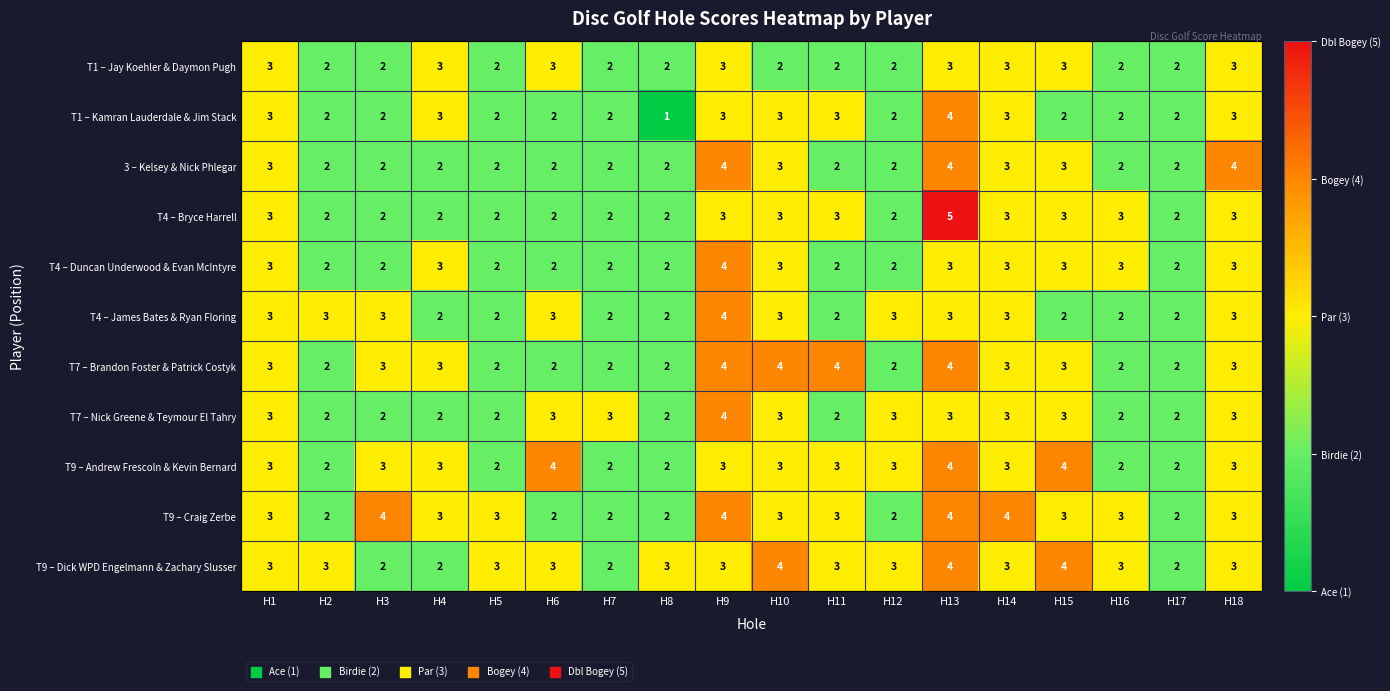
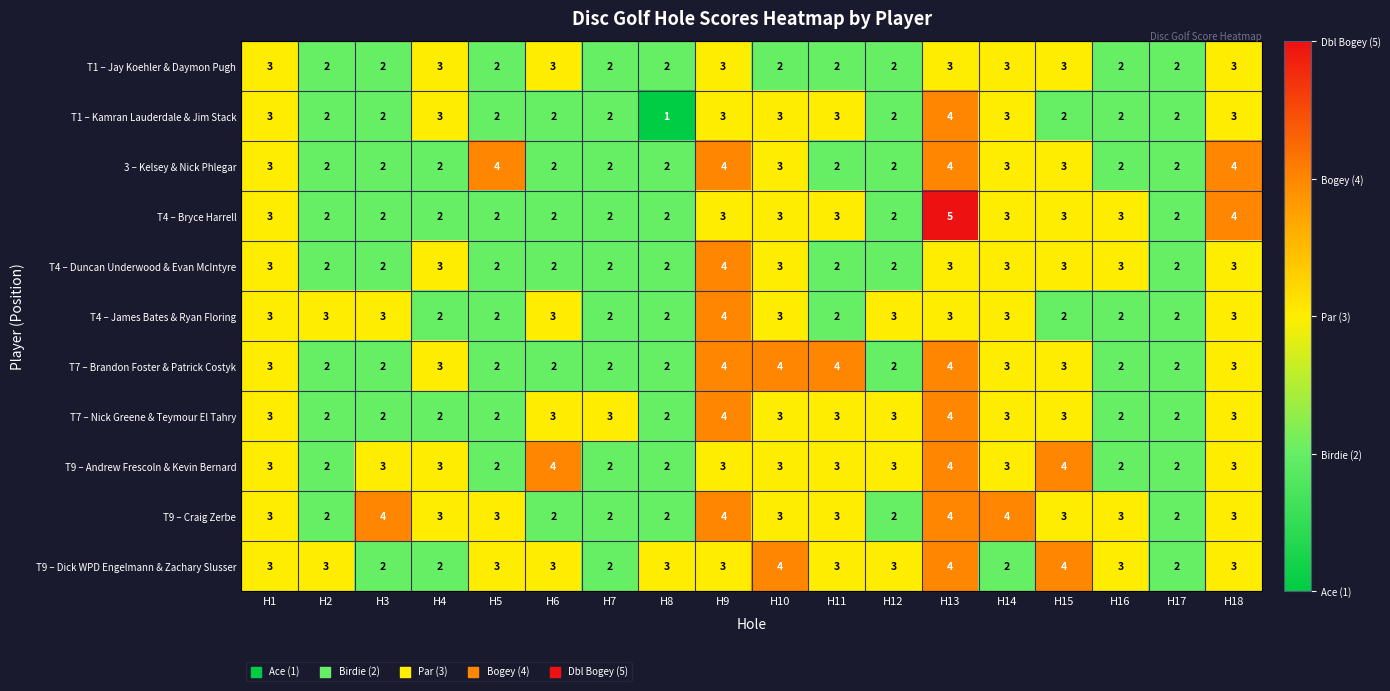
  {
    "T1 – Jay Koehler & Daymon Pugh": {
      "H1": 3,
      "H2": 2,
      "H3": 2,
      "H4": 3,
      "H5": 2,
      "H6": 3,
      "H7": 2,
      "H8": 2,
      "H9": 3,
      "H10": 2,
      "H11": 2,
      "H12": 2,
      "H13": 3,
      "H14": 3,
      "H15": 3,
      "H16": 2,
      "H17": 2,
      "H18": 3
    },
    "T1 – Kamran Lauderdale & Jim Stack": {
      "H1": 3,
      "H2": 2,
      "H3": 2,
      "H4": 3,
      "H5": 2,
      "H6": 2,
      "H7": 2,
      "H8": 1,
      "H9": 3,
      "H10": 3,
      "H11": 3,
      "H12": 2,
      "H13": 4,
      "H14": 3,
      "H15": 2,
      "H16": 2,
      "H17": 2,
      "H18": 3
    },
    "3 – Kelsey & Nick Phlegar": {
      "H1": 3,
      "H2": 2,
      "H3": 2,
      "H4": 2,
-     "H5": 2,
+     "H5": 4,
      "H6": 2,
      "H7": 2,
      "H8": 2,
      "H9": 4,
      "H10": 3,
      "H11": 2,
      "H12": 2,
      "H13": 4,
      "H14": 3,
      "H15": 3,
      "H16": 2,
      "H17": 2,
      "H18": 4
    },
    "T4 – Bryce Harrell": {
      "H1": 3,
      "H2": 2,
      "H3": 2,
      "H4": 2,
      "H5": 2,
      "H6": 2,
      "H7": 2,
      "H8": 2,
      "H9": 3,
      "H10": 3,
      "H11": 3,
      "H12": 2,
      "H13": 5,
      "H14": 3,
      "H15": 3,
      "H16": 3,
      "H17": 2,
-     "H18": 3
+     "H18": 4
    },
    "T4 – Duncan Underwood & Evan McIntyre": {
      "H1": 3,
      "H2": 2,
      "H3": 2,
      "H4": 3,
      "H5": 2,
      "H6": 2,
      "H7": 2,
      "H8": 2,
      "H9": 4,
      "H10": 3,
      "H11": 2,
      "H12": 2,
      "H13": 3,
      "H14": 3,
      "H15": 3,
      "H16": 3,
      "H17": 2,
      "H18": 3
    },
    "T4 – James Bates & Ryan Floring": {
      "H1": 3,
      "H2": 3,
      "H3": 3,
      "H4": 2,
      "H5": 2,
      "H6": 3,
      "H7": 2,
      "H8": 2,
      "H9": 4,
      "H10": 3,
      "H11": 2,
      "H12": 3,
      "H13": 3,
      "H14": 3,
      "H15": 2,
      "H16": 2,
      "H17": 2,
      "H18": 3
    },
    "T7 – Brandon Foster & Patrick Costyk": {
      "H1": 3,
      "H2": 2,
-     "H3": 3,
+     "H3": 2,
      "H4": 3,
      "H5": 2,
      "H6": 2,
      "H7": 2,
      "H8": 2,
      "H9": 4,
      "H10": 4,
      "H11": 4,
      "H12": 2,
      "H13": 4,
      "H14": 3,
      "H15": 3,
      "H16": 2,
      "H17": 2,
      "H18": 3
    },
    "T7 – Nick Greene & Teymour El Tahry": {
      "H1": 3,
      "H2": 2,
      "H3": 2,
      "H4": 2,
      "H5": 2,
      "H6": 3,
      "H7": 3,
      "H8": 2,
      "H9": 4,
      "H10": 3,
-     "H11": 2,
+     "H11": 3,
      "H12": 3,
-     "H13": 3,
+     "H13": 4,
      "H14": 3,
      "H15": 3,
      "H16": 2,
      "H17": 2,
      "H18": 3
    },
    "T9 – Andrew Frescoln & Kevin Bernard": {
      "H1": 3,
      "H2": 2,
      "H3": 3,
      "H4": 3,
      "H5": 2,
      "H6": 4,
      "H7": 2,
      "H8": 2,
      "H9": 3,
      "H10": 3,
      "H11": 3,
      "H12": 3,
      "H13": 4,
      "H14": 3,
      "H15": 4,
      "H16": 2,
      "H17": 2,
      "H18": 3
    },
    "T9 – Craig Zerbe": {
      "H1": 3,
      "H2": 2,
      "H3": 4,
      "H4": 3,
      "H5": 3,
      "H6": 2,
      "H7": 2,
      "H8": 2,
      "H9": 4,
      "H10": 3,
      "H11": 3,
      "H12": 2,
      "H13": 4,
      "H14": 4,
      "H15": 3,
      "H16": 3,
      "H17": 2,
      "H18": 3
    },
    "T9 – Dick WPD Engelmann & Zachary Slusser": {
      "H1": 3,
      "H2": 3,
      "H3": 2,
      "H4": 2,
      "H5": 3,
      "H6": 3,
      "H7": 2,
      "H8": 3,
      "H9": 3,
      "H10": 4,
      "H11": 3,
      "H12": 3,
      "H13": 4,
-     "H14": 3,
+     "H14": 2,
      "H15": 4,
      "H16": 3,
      "H17": 2,
      "H18": 3
    }
  }
